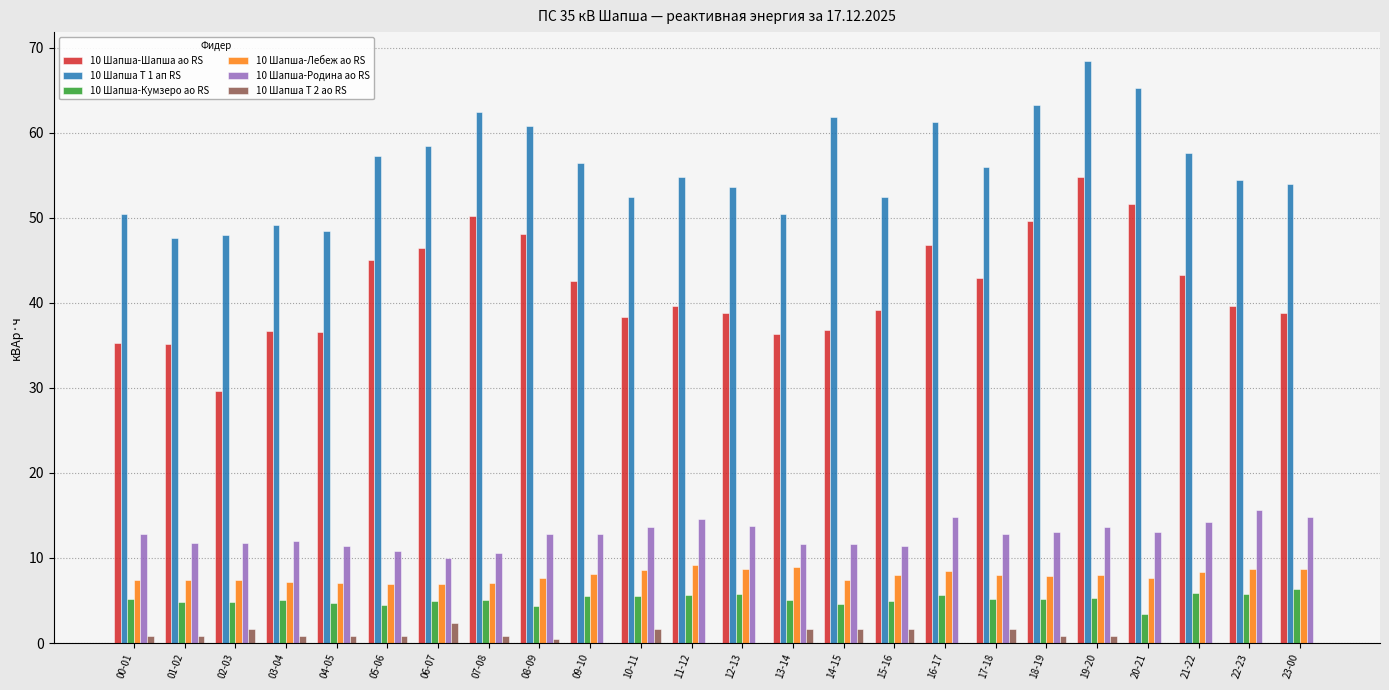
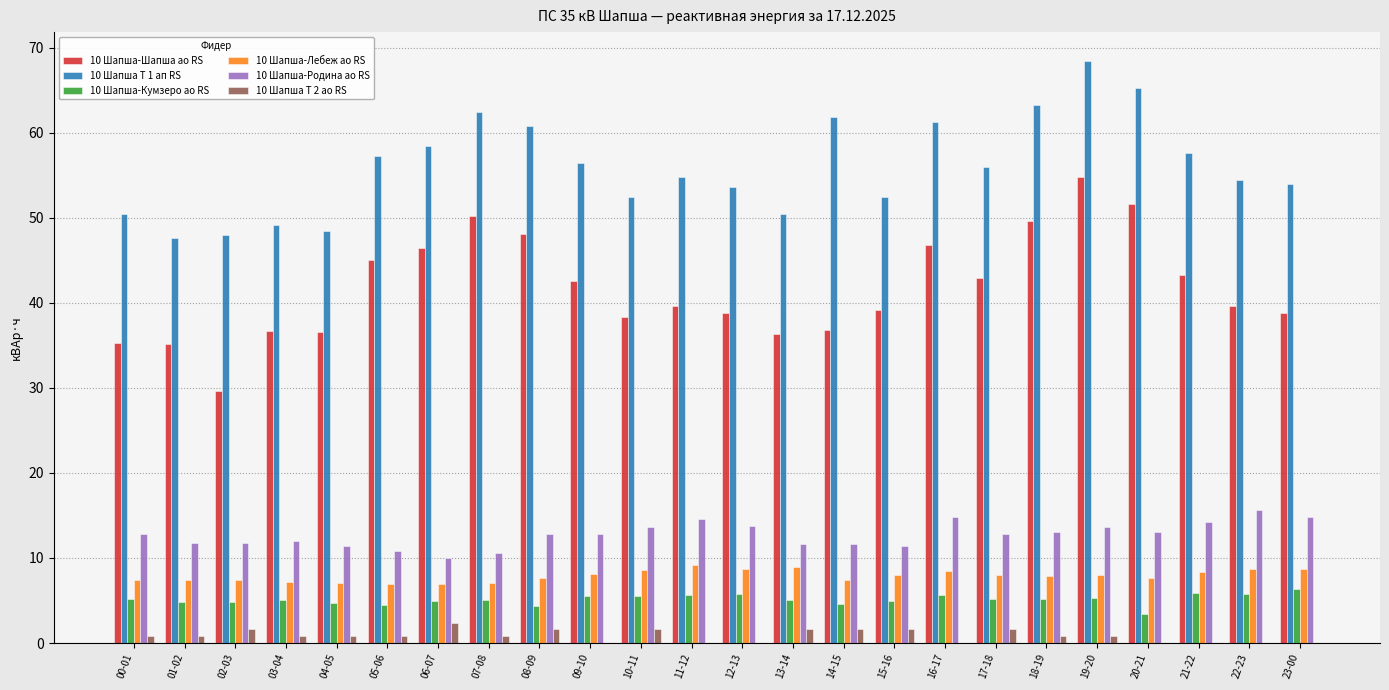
  {
    "10 Шапша-Шапша ао RS": {
      "00-01": 35,
      "01-02": 35,
      "02-03": 30,
      "03-04": 37,
      "04-05": 37,
      "05-06": 45,
      "06-07": 46,
      "07-08": 50,
      "08-09": 48,
      "09-10": 43,
      "10-11": 38,
      "11-12": 40,
      "12-13": 39,
      "13-14": 36,
      "14-15": 37,
      "15-16": 39,
      "16-17": 47,
      "17-18": 43,
      "18-19": 50,
      "19-20": 55,
      "20-21": 52,
      "21-22": 43,
      "22-23": 40,
      "23-00": 39
    },
    "10 Шапша Т 1 ап RS": {
      "00-01": 50,
      "01-02": 48,
      "02-03": 48,
      "03-04": 49,
      "04-05": 48,
      "05-06": 57,
      "06-07": 58,
      "07-08": 62,
      "08-09": 61,
      "09-10": 56,
      "10-11": 52,
      "11-12": 55,
      "12-13": 54,
      "13-14": 50,
      "14-15": 62,
      "15-16": 52,
      "16-17": 61,
      "17-18": 56,
      "18-19": 63,
      "19-20": 68,
      "20-21": 65,
      "21-22": 58,
      "22-23": 54,
      "23-00": 54
    },
    "10 Шапша-Кумзеро ао RS": {
      "00-01": 5,
      "01-02": 5,
      "02-03": 5,
      "03-04": 5,
      "04-05": 5,
      "05-06": 5,
      "06-07": 5,
      "07-08": 5,
      "08-09": 4,
      "09-10": 6,
      "10-11": 6,
      "11-12": 6,
      "12-13": 6,
      "13-14": 5,
      "14-15": 5,
      "15-16": 5,
      "16-17": 6,
      "17-18": 5,
      "18-19": 5,
      "19-20": 5,
      "20-21": 3,
      "21-22": 6,
      "22-23": 6,
      "23-00": 6
    },
    "10 Шапша-Лебеж ао RS": {
      "00-01": 7,
      "01-02": 7,
      "02-03": 7,
      "03-04": 7,
      "04-05": 7,
      "05-06": 7,
      "06-07": 7,
      "07-08": 7,
      "08-09": 8,
      "09-10": 8,
      "10-11": 9,
      "11-12": 9,
      "12-13": 9,
      "13-14": 9,
      "14-15": 7,
      "15-16": 8,
      "16-17": 9,
      "17-18": 8,
      "18-19": 8,
      "19-20": 8,
      "20-21": 8,
      "21-22": 8,
      "22-23": 9,
      "23-00": 9
    },
    "10 Шапша-Родина ао RS": {
      "00-01": 13,
      "01-02": 12,
      "02-03": 12,
      "03-04": 12,
      "04-05": 11,
      "05-06": 11,
      "06-07": 10,
      "07-08": 11,
      "08-09": 13,
      "09-10": 13,
      "10-11": 14,
      "11-12": 15,
      "12-13": 14,
      "13-14": 12,
      "14-15": 12,
      "15-16": 11,
      "16-17": 15,
      "17-18": 13,
      "18-19": 13,
      "19-20": 14,
      "20-21": 13,
      "21-22": 14,
      "22-23": 16,
      "23-00": 15
    },
    "10 Шапша Т 2 ао RS": {
      "00-01": 1,
      "01-02": 1,
      "02-03": 2,
      "03-04": 1,
      "04-05": 1,
      "05-06": 1,
      "06-07": 2,
      "07-08": 1,
-     "08-09": 1,
+     "08-09": 2,
      "09-10": 0,
      "10-11": 2,
      "11-12": 0,
      "12-13": 0,
      "13-14": 2,
      "14-15": 2,
      "15-16": 2,
      "16-17": 0,
      "17-18": 2,
      "18-19": 1,
      "19-20": 1,
      "20-21": 0,
      "21-22": 0,
      "22-23": 0,
      "23-00": 0
    }
  }
